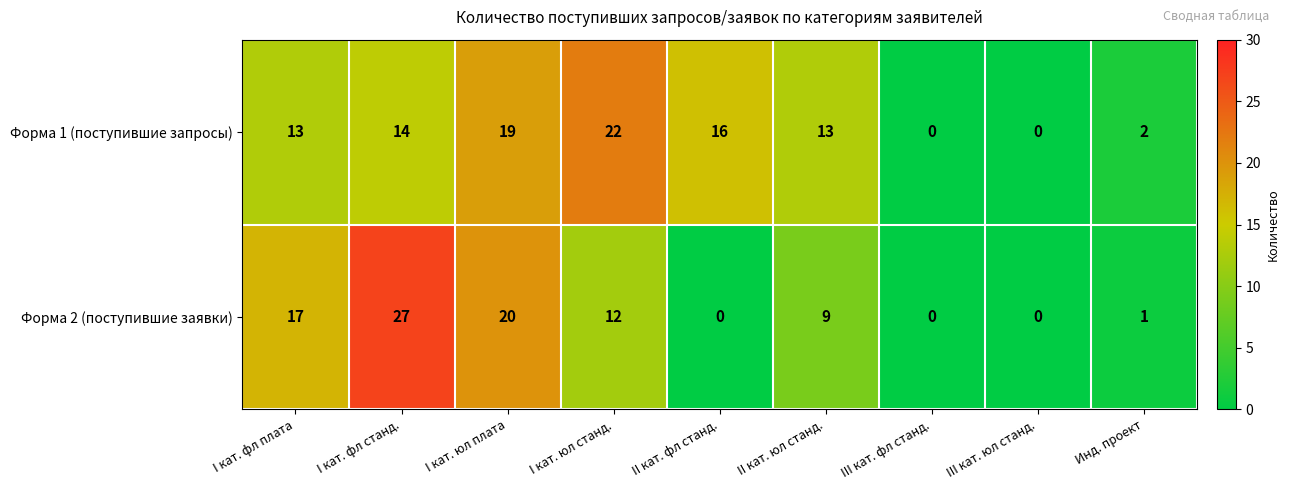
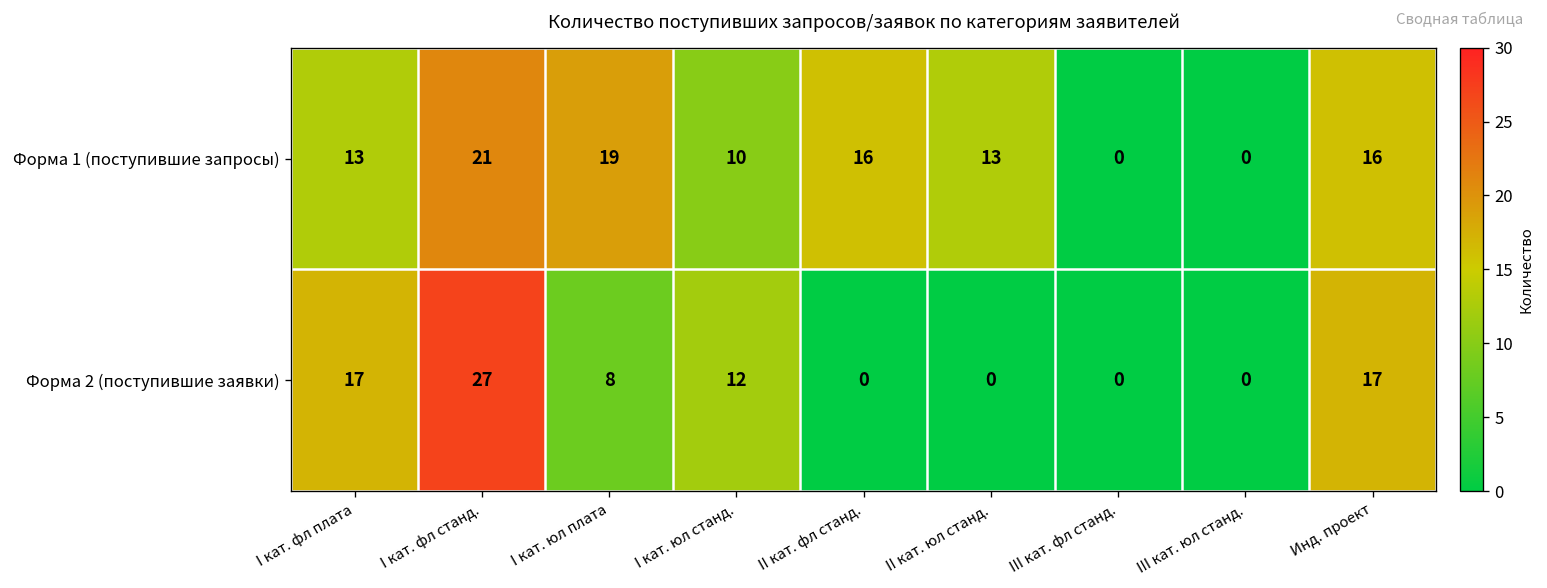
  {
    "Форма 1 (поступившие запросы)": {
      "I кат. фл плата": 13,
-     "I кат. фл станд.": 14,
+     "I кат. фл станд.": 21,
      "I кат. юл плата": 19,
-     "I кат. юл станд.": 22,
+     "I кат. юл станд.": 10,
      "II кат. фл станд.": 16,
      "II кат. юл станд.": 13,
      "III кат. фл станд.": 0,
      "III кат. юл станд.": 0,
-     "Инд. проект": 2
+     "Инд. проект": 16
    },
    "Форма 2 (поступившие заявки)": {
      "I кат. фл плата": 17,
      "I кат. фл станд.": 27,
-     "I кат. юл плата": 20,
+     "I кат. юл плата": 8,
      "I кат. юл станд.": 12,
      "II кат. фл станд.": 0,
-     "II кат. юл станд.": 9,
+     "II кат. юл станд.": 0,
      "III кат. фл станд.": 0,
      "III кат. юл станд.": 0,
-     "Инд. проект": 1
+     "Инд. проект": 17
    }
  }
